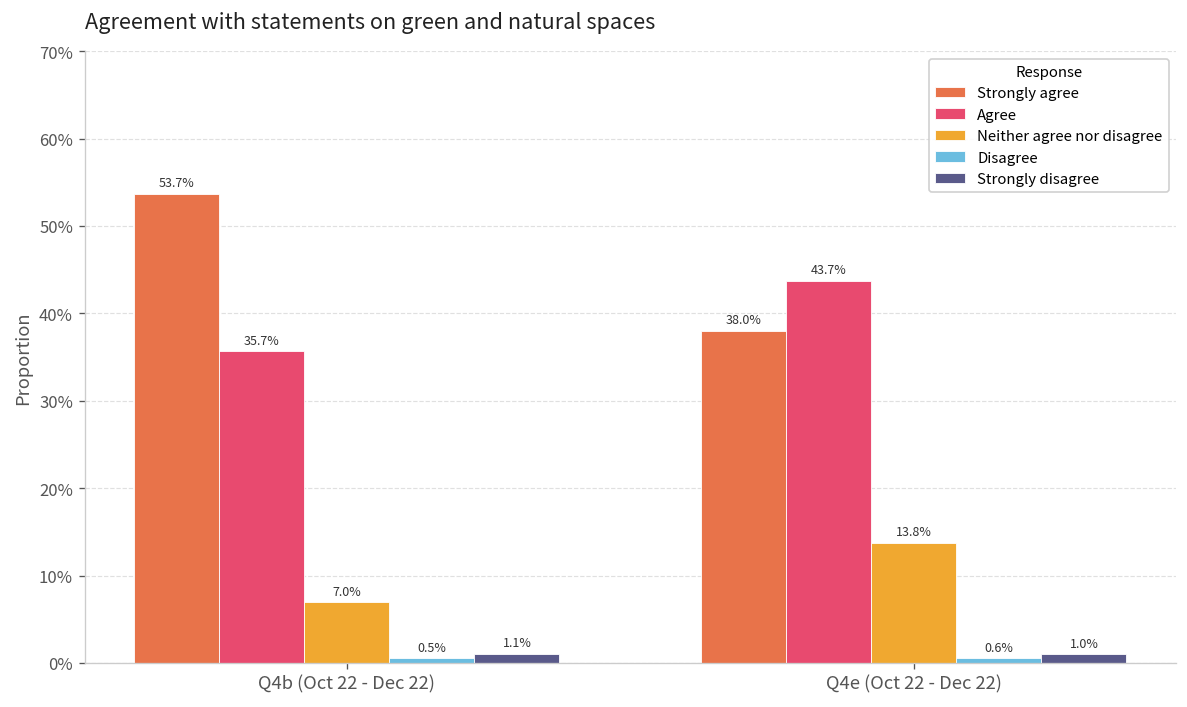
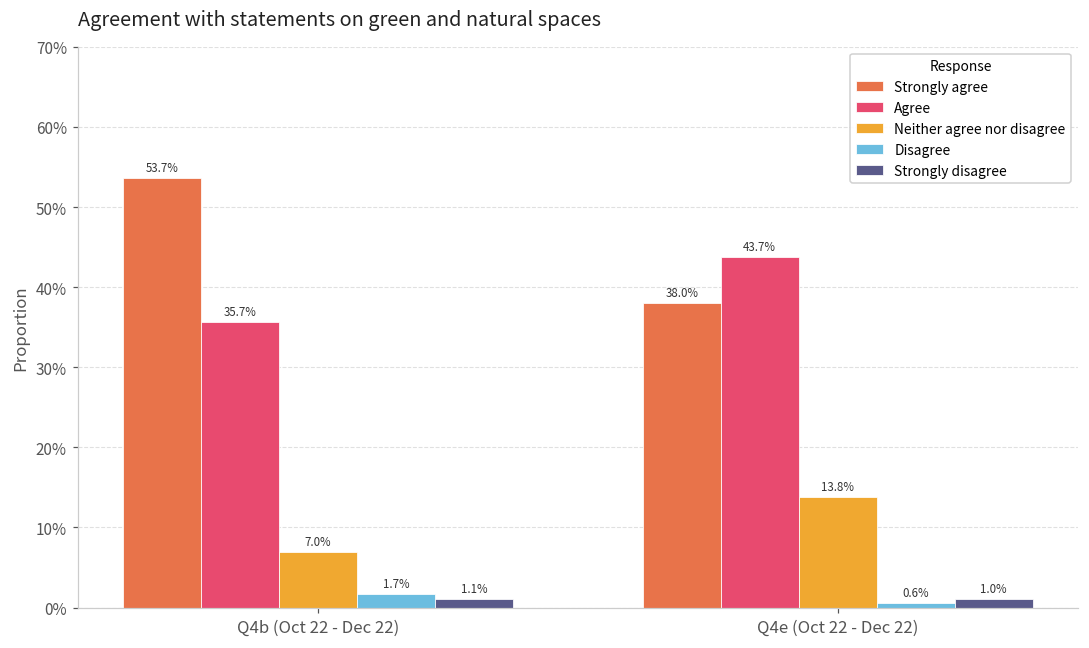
  {
    "Disagree": {
-     "Q4b (Oct 22 - Dec 22)": "0.5%",
+     "Q4b (Oct 22 - Dec 22)": "1.7%",
      "Q4e (Oct 22 - Dec 22)": "0.6%"
    },
    "Strongly disagree": {
      "Q4b (Oct 22 - Dec 22)": "1.1%",
      "Q4e (Oct 22 - Dec 22)": "1.0%"
    }
  }
